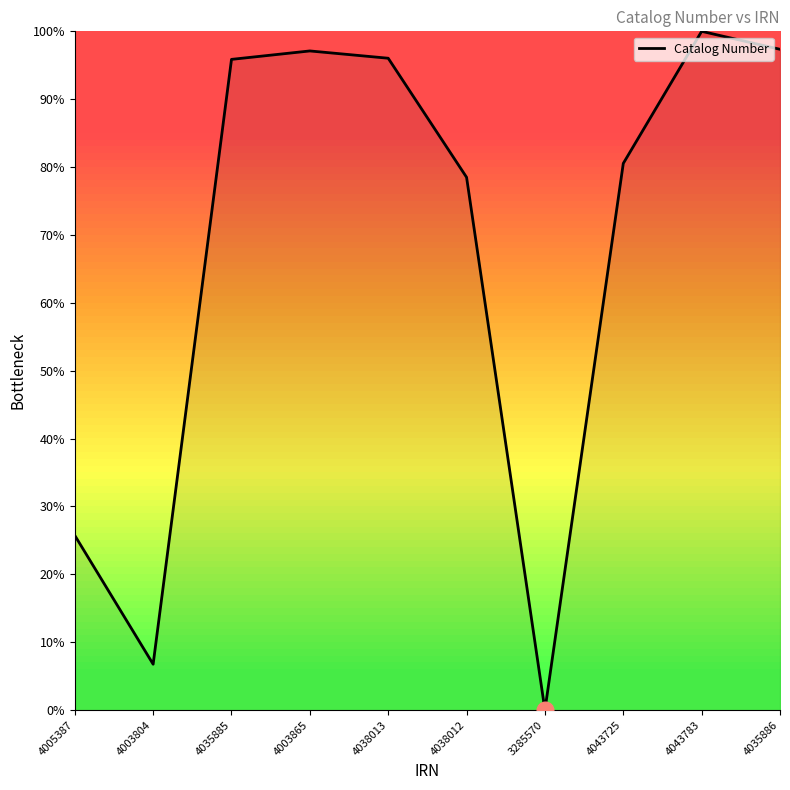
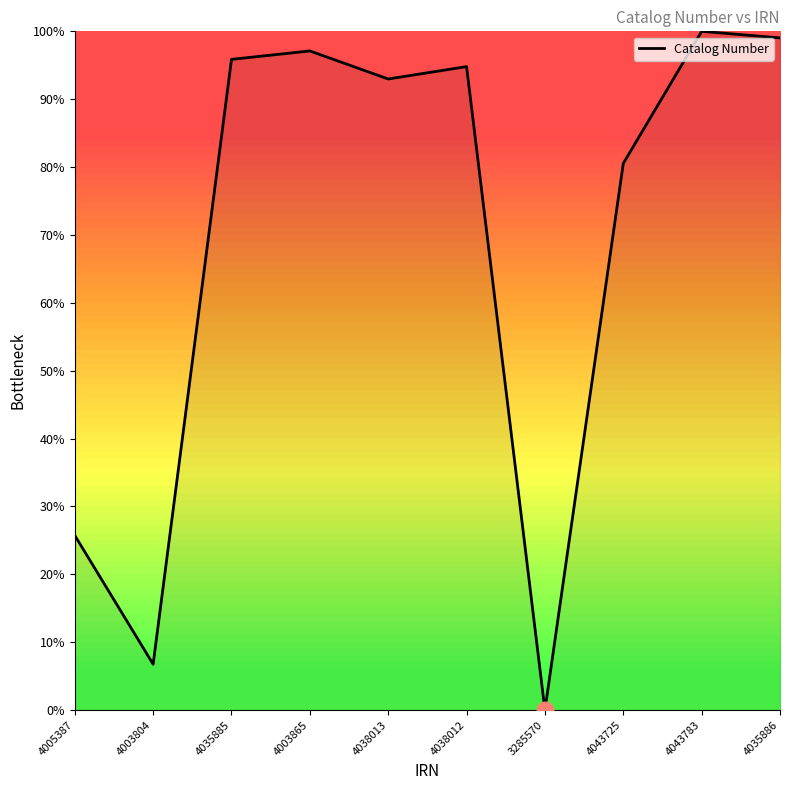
  {
    "Catalog Number": {
      "4005387": "26%",
      "4003804": "7%",
      "4035885": "96%",
      "4003865": "97%",
-     "4038013": "96%",
-     "4038012": "78%",
+     "4038013": "93%",
+     "4038012": "95%",
      "4043725": "81%",
      "4043783": "100%",
-     "4035886": "97%"
+     "4035886": "99%"
    }
  }
